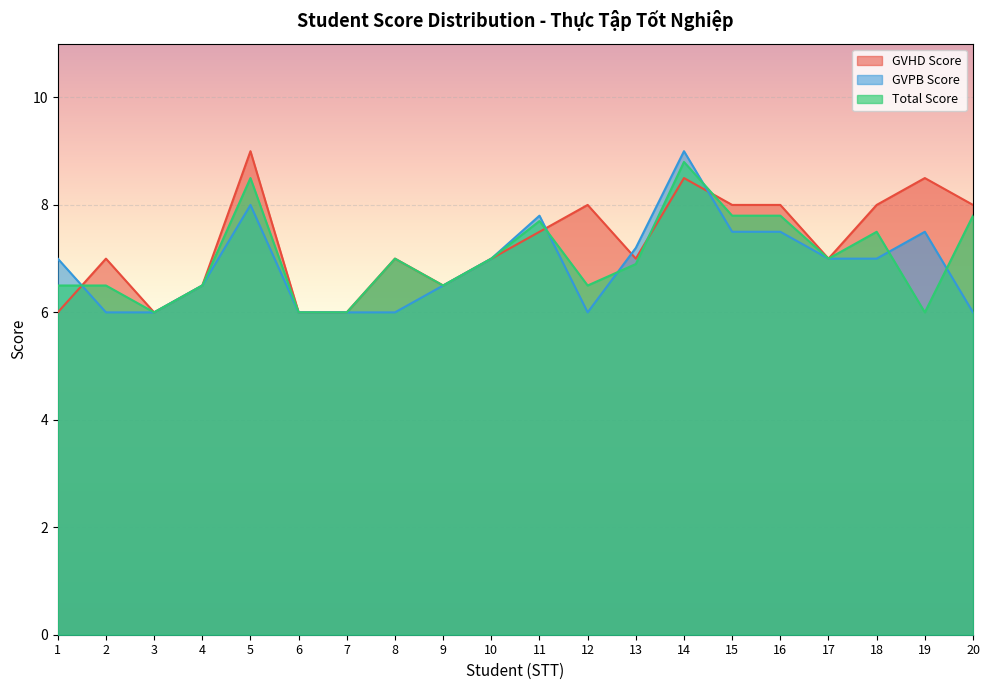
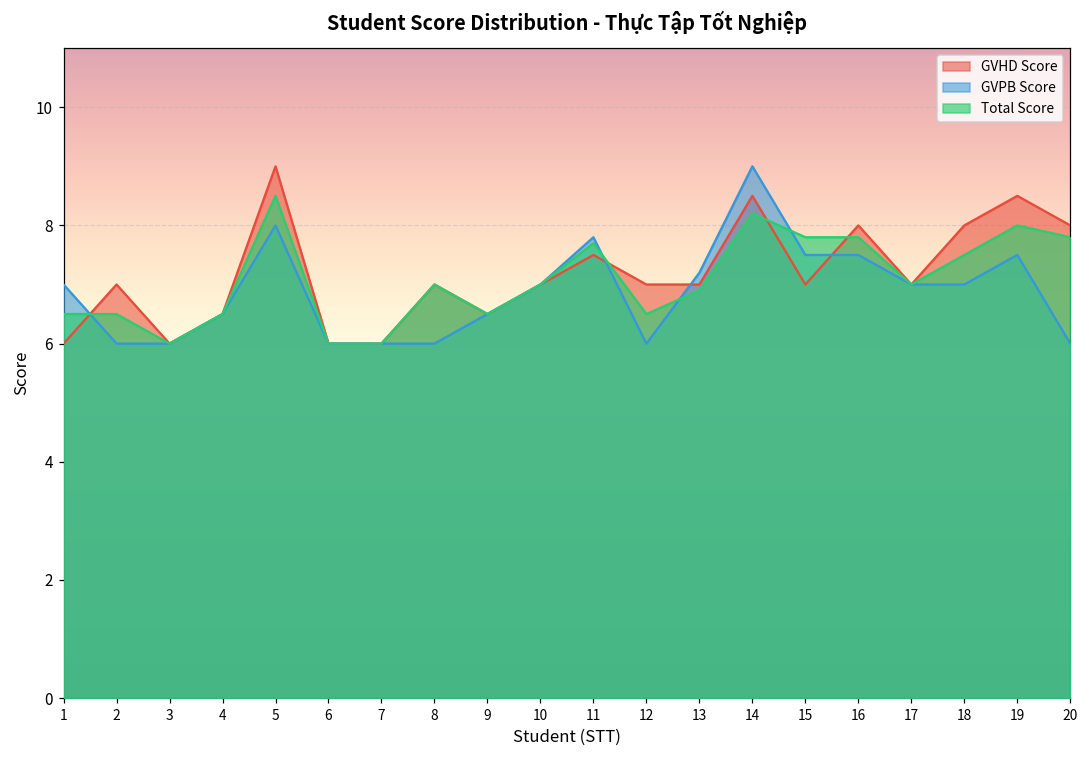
  {
    "GVHD Score": {
      "1": 6,
      "2": 7,
      "5": 9,
      "11": 7.5,
-     "12": 8,
+     "12": 7,
      "13": 7,
      "14": 8.5,
-     "15": 8,
+     "15": 7,
      "16": 8,
      "18": 8,
      "19": 8.5,
      "20": 8
    },
    "GVPB Score": {
      "1": 7.0,
      "2": 6.0,
      "5": 8.0,
      "8": 6.0,
      "11": 7.8,
      "12": 6.0,
      "13": 7.2,
      "14": 9.0,
      "15": 7.5,
      "16": 7.5,
      "18": 7.0,
      "19": 7.5,
      "20": 6.0
    },
    "Total Score": {
      "1": 6.5,
      "2": 6.5,
      "5": 8.5,
      "11": 7.7,
      "12": 6.5,
      "13": 6.9,
-     "14": 8.8,
+     "14": 8.2,
      "15": 7.8,
      "16": 7.8,
      "18": 7.5,
-     "19": 6,
+     "19": 8,
      "20": 7.8
    }
  }
